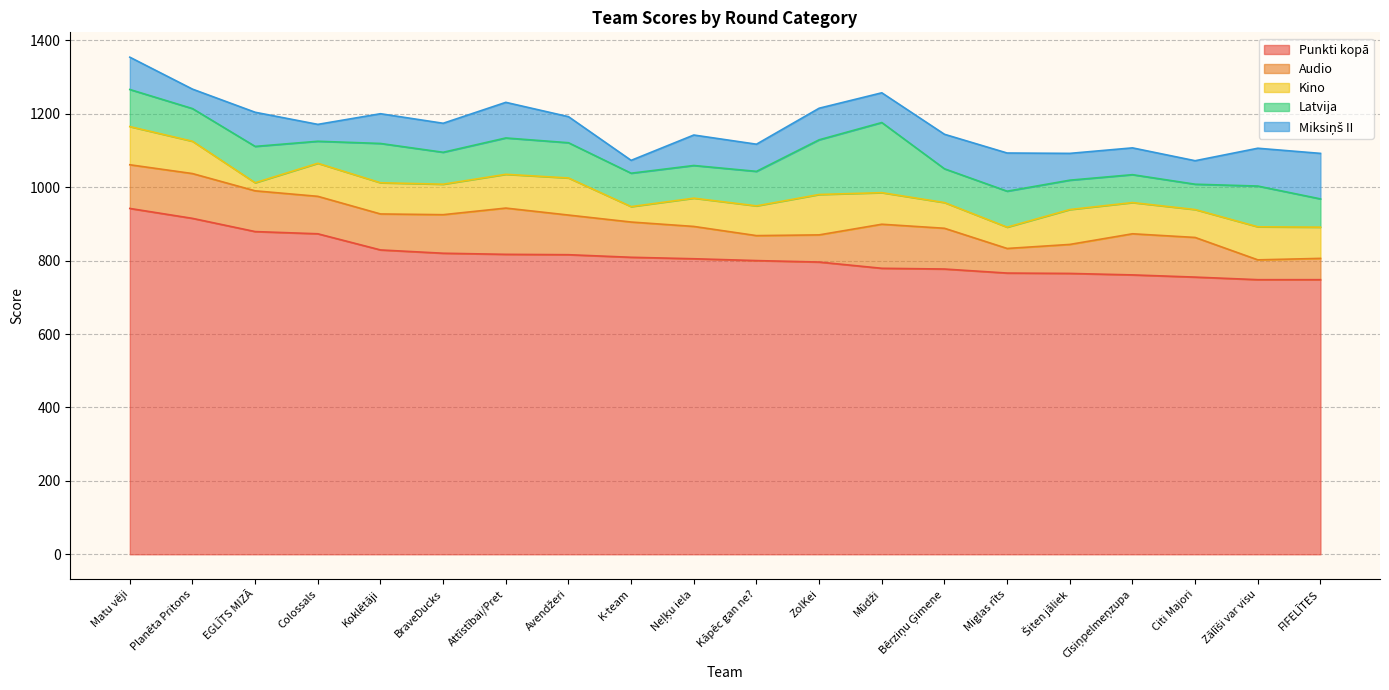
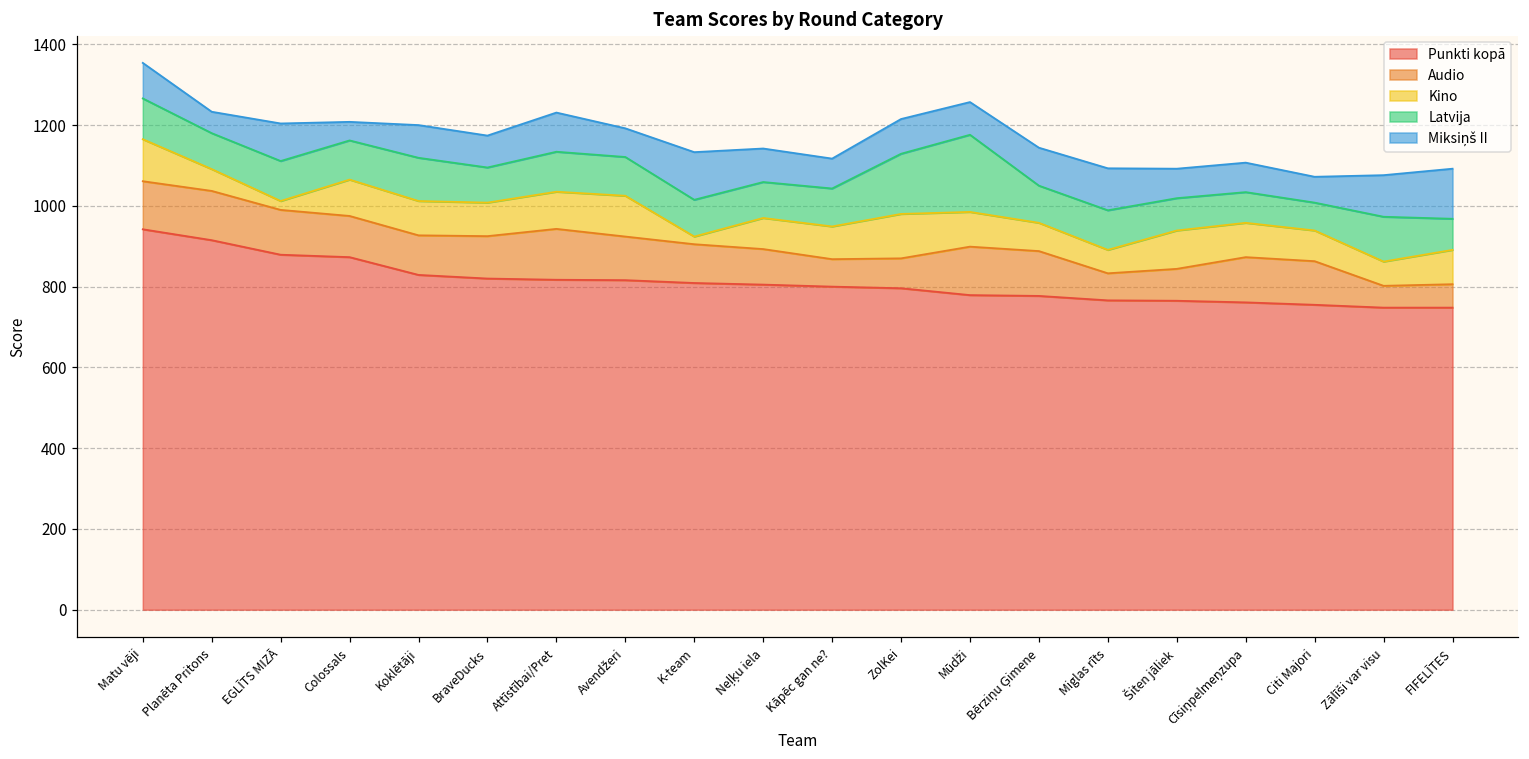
  {
    "Kino": {
      "Matu vēji": 100,
-     "Planēta Pritons": 90,
+     "Planēta Pritons": 50,
      "EGLĪTS MIZĀ": 20,
      "Colossals": 90,
      "Koklētāji": 90,
      "BraveDucks": 80,
      "Attīstībai/Pret": 90,
      "Avendžeri": 100,
-     "K-team": 40,
+     "K-team": 20,
      "Neļķu iela": 80,
      "Kāpēc gan ne?": 80,
      "ZolKei": 110,
      "Mūdži": 90,
      "Bērziņu Ģimene": 70,
      "Miglas rīts": 60,
      "Šiten jāliek": 100,
      "Cīsiņpelmeņzupa": 90,
      "Citi Majori": 80,
-     "Zālīši var visu": 90,
+     "Zālīši var visu": 60,
      "FIFELĪTES": 90
    },
    "Latvija": {
      "Matu vēji": 100,
      "Planēta Pritons": 90,
      "EGLĪTS MIZĀ": 100,
-     "Colossals": 60,
+     "Colossals": 100,
      "Koklētāji": 110,
      "BraveDucks": 90,
      "Attīstībai/Pret": 100,
      "Avendžeri": 100,
      "K-team": 90,
      "Neļķu iela": 90,
      "Kāpēc gan ne?": 90,
      "ZolKei": 150,
      "Mūdži": 190,
      "Bērziņu Ģimene": 90,
      "Miglas rīts": 100,
      "Šiten jāliek": 80,
      "Cīsiņpelmeņzupa": 80,
      "Citi Majori": 70,
      "Zālīši var visu": 110,
      "FIFELĪTES": 80
    },
    "Miksiņš II": {
      "Matu vēji": 90,
      "Planēta Pritons": 50,
      "EGLĪTS MIZĀ": 90,
      "Colossals": 50,
      "Koklētāji": 80,
      "BraveDucks": 80,
      "Attīstībai/Pret": 100,
      "Avendžeri": 70,
-     "K-team": 40,
+     "K-team": 120,
      "Neļķu iela": 80,
      "Kāpēc gan ne?": 70,
      "ZolKei": 90,
      "Mūdži": 80,
      "Bērziņu Ģimene": 90,
      "Miglas rīts": 100,
      "Šiten jāliek": 70,
      "Cīsiņpelmeņzupa": 70,
      "Citi Majori": 60,
      "Zālīši var visu": 100,
      "FIFELĪTES": 120
    }
  }
